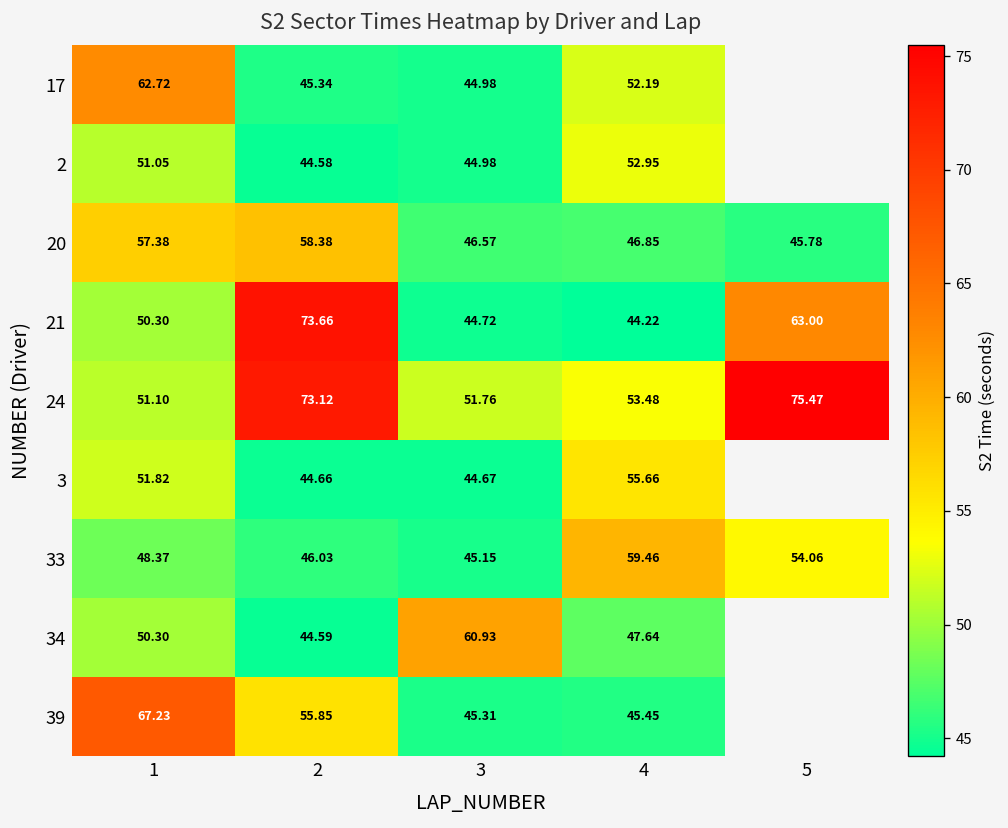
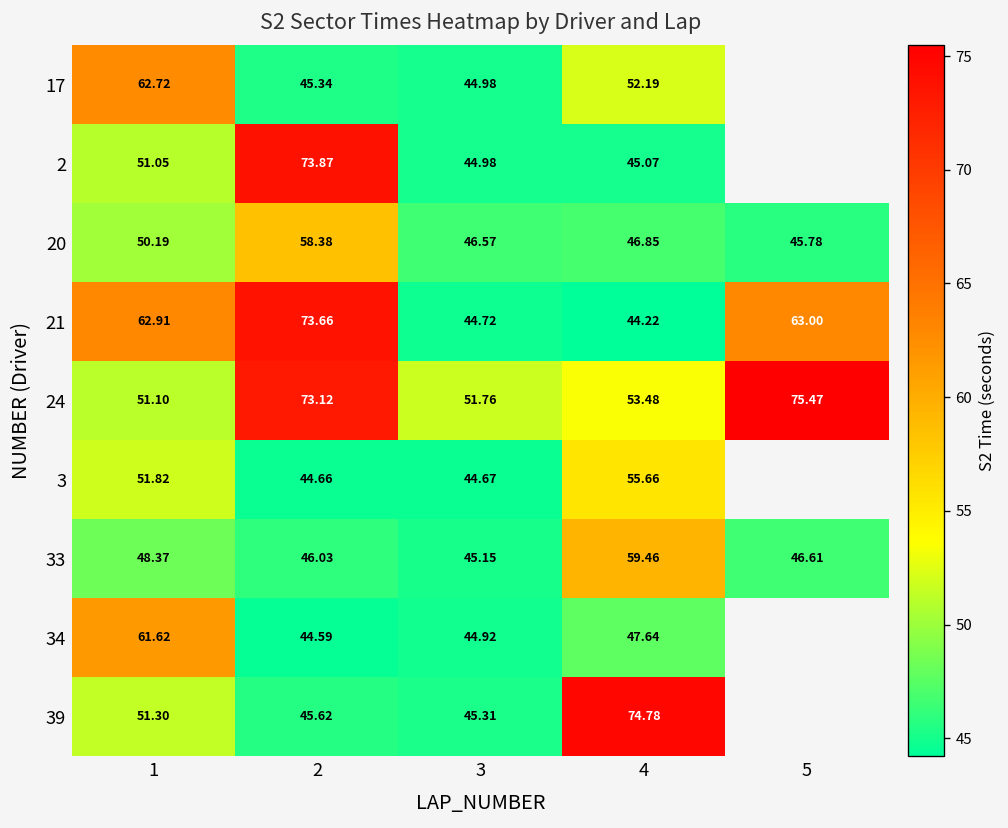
  {
    "17": {
      "1": 62.72,
      "2": 45.34,
      "3": 44.98,
      "4": 52.19
    },
    "2": {
      "1": 51.05,
-     "2": 44.58,
+     "2": 73.87,
      "3": 44.98,
-     "4": 52.95
+     "4": 45.07
    },
    "20": {
-     "1": 57.38,
+     "1": 50.19,
      "2": 58.38,
      "3": 46.57,
      "4": 46.85,
      "5": 45.78
    },
    "21": {
-     "1": 50.30,
+     "1": 62.91,
      "2": 73.66,
      "3": 44.72,
      "4": 44.22,
      "5": 63.00
    },
    "24": {
      "1": 51.10,
      "2": 73.12,
      "3": 51.76,
      "4": 53.48,
      "5": 75.47
    },
    "3": {
      "1": 51.82,
      "2": 44.66,
      "3": 44.67,
      "4": 55.66
    },
    "33": {
      "1": 48.37,
      "2": 46.03,
      "3": 45.15,
      "4": 59.46,
-     "5": 54.06
+     "5": 46.61
    },
    "34": {
-     "1": 50.30,
+     "1": 61.62,
      "2": 44.59,
-     "3": 60.93,
+     "3": 44.92,
      "4": 47.64
    },
    "39": {
-     "1": 67.23,
-     "2": 55.85,
+     "1": 51.30,
+     "2": 45.62,
      "3": 45.31,
-     "4": 45.45
+     "4": 74.78
    }
  }
